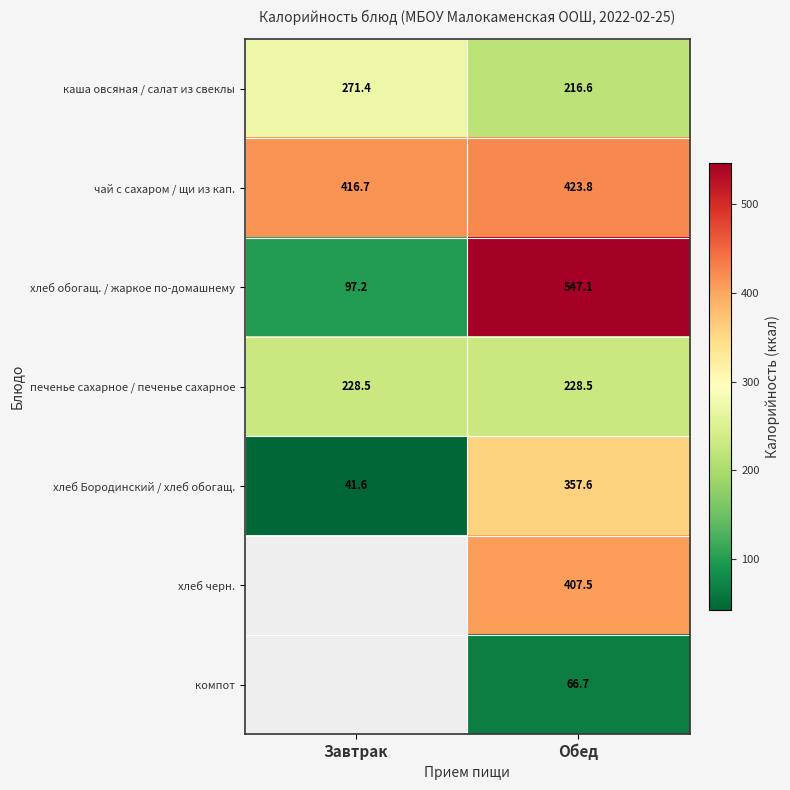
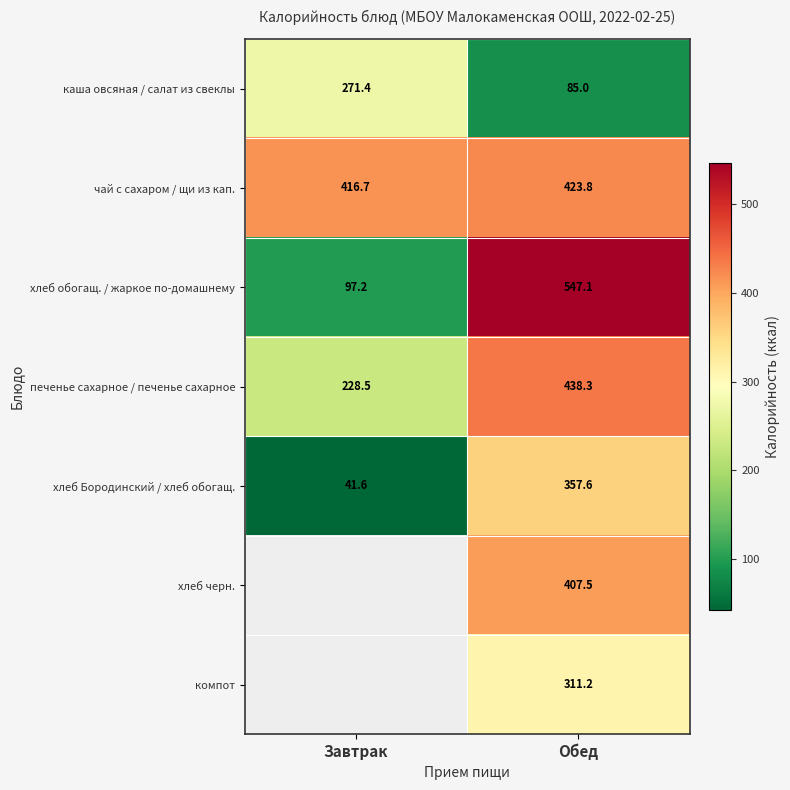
  {
    "каша овсяная / салат из свеклы": {
      "Завтрак": 271.4,
-     "Обед": 216.6
+     "Обед": 85.0
    },
    "чай с сахаром / щи из кап.": {
      "Завтрак": 416.7,
      "Обед": 423.8
    },
    "хлеб обогащ. / жаркое по-домашнему": {
      "Завтрак": 97.2,
      "Обед": 547.1
    },
    "печенье сахарное / печенье сахарное": {
      "Завтрак": 228.5,
-     "Обед": 228.5
+     "Обед": 438.3
    },
    "хлеб Бородинский / хлеб обогащ.": {
      "Завтрак": 41.6,
      "Обед": 357.6
    },
    "хлеб черн.": {
      "Обед": 407.5
    },
    "компот": {
-     "Обед": 66.7
+     "Обед": 311.2
    }
  }
